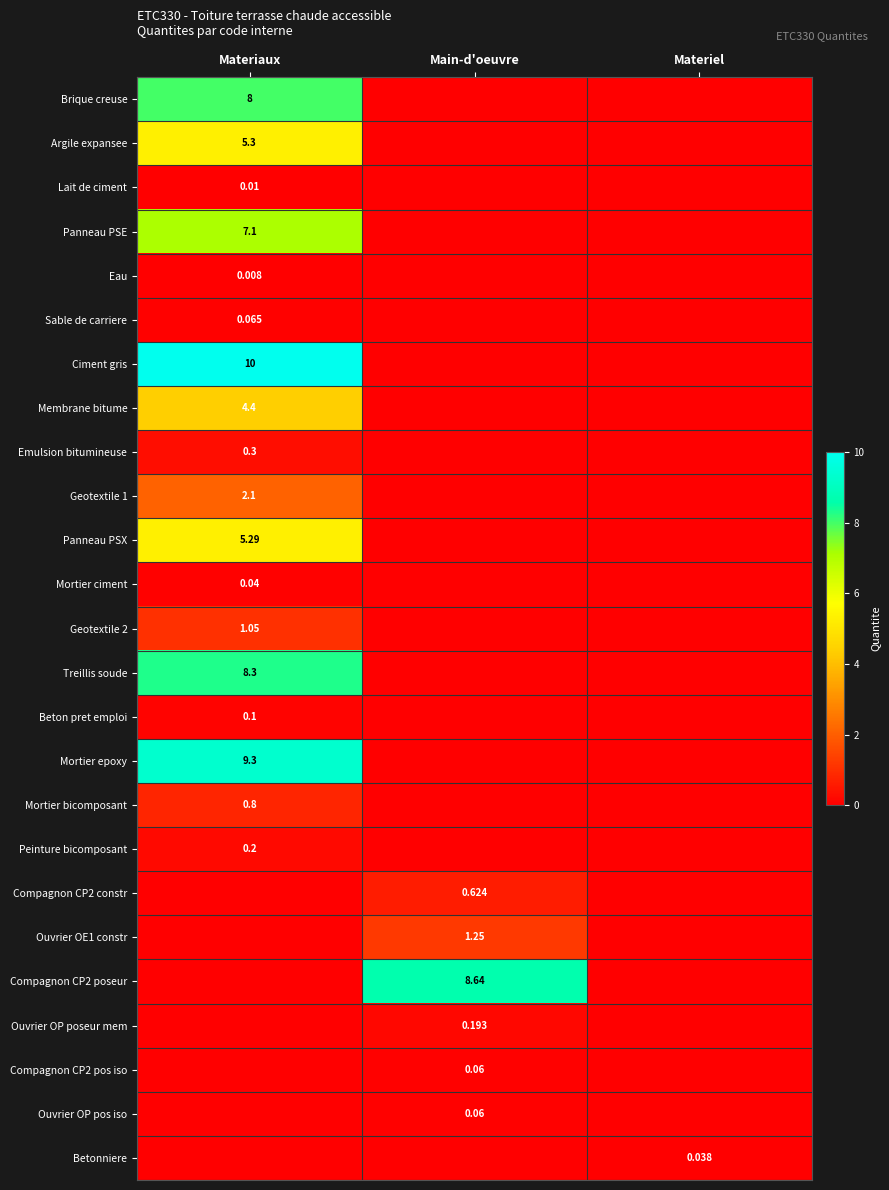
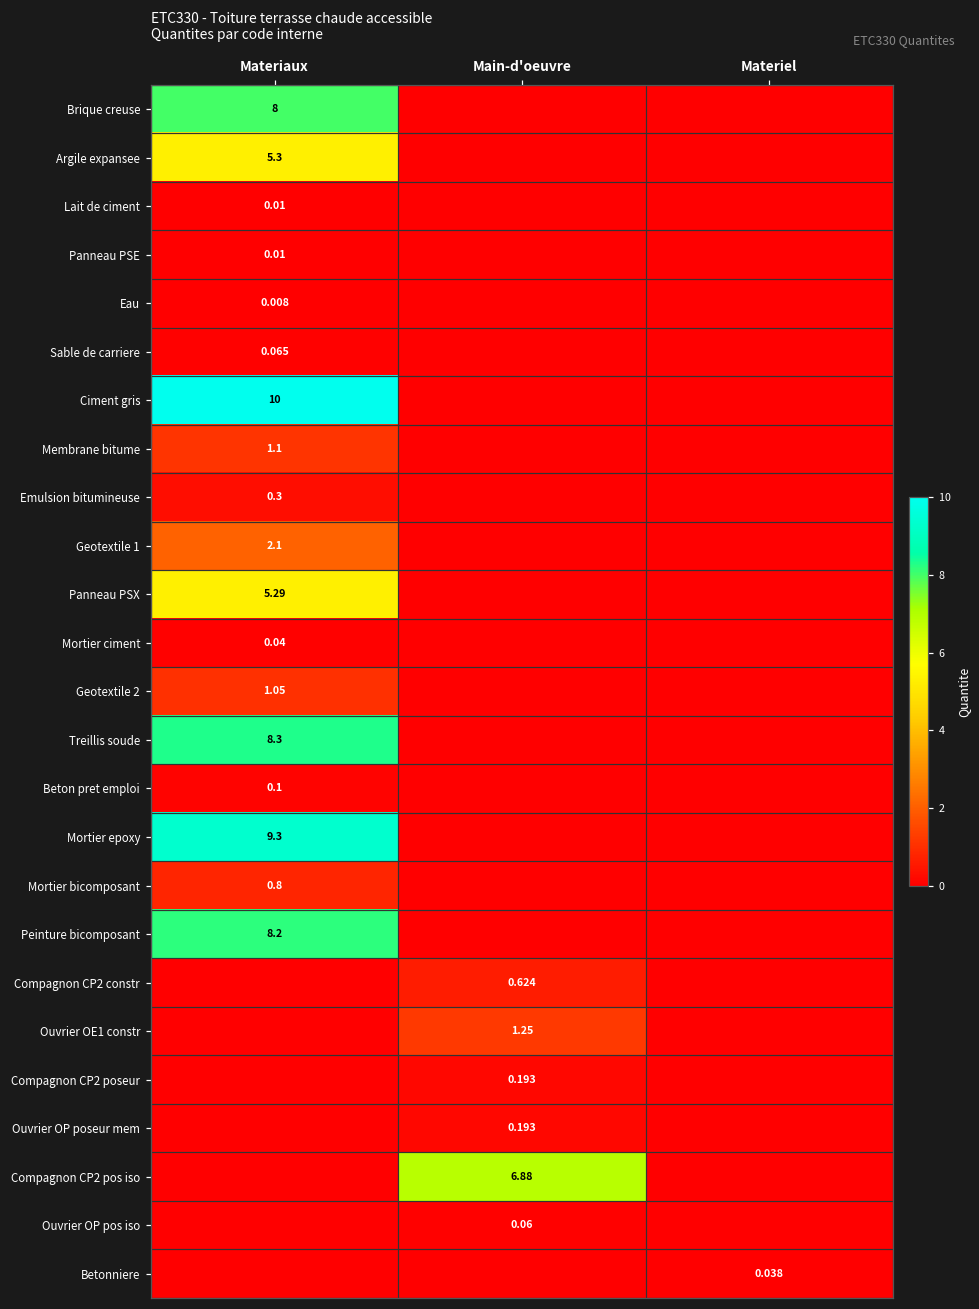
  {
    "Brique creuse": {
      "Materiaux": 8
    },
    "Argile expansee": {
      "Materiaux": 5.3
    },
    "Lait de ciment": {
      "Materiaux": 0.01
    },
    "Panneau PSE": {
-     "Materiaux": 7.1
+     "Materiaux": 0.01
    },
    "Eau": {
      "Materiaux": 0.008
    },
    "Sable de carriere": {
      "Materiaux": 0.065
    },
    "Ciment gris": {
      "Materiaux": 10
    },
    "Membrane bitume": {
-     "Materiaux": 4.4
+     "Materiaux": 1.1
    },
    "Emulsion bitumineuse": {
      "Materiaux": 0.3
    },
    "Geotextile 1": {
      "Materiaux": 2.1
    },
    "Panneau PSX": {
      "Materiaux": 5.29
    },
    "Mortier ciment": {
      "Materiaux": 0.04
    },
    "Geotextile 2": {
      "Materiaux": 1.05
    },
    "Treillis soude": {
      "Materiaux": 8.3
    },
    "Beton pret emploi": {
      "Materiaux": 0.1
    },
    "Mortier epoxy": {
      "Materiaux": 9.3
    },
    "Mortier bicomposant": {
      "Materiaux": 0.8
    },
    "Peinture bicomposant": {
-     "Materiaux": 0.2
+     "Materiaux": 8.2
    },
    "Compagnon CP2 constr": {
      "Main-d'oeuvre": 0.624
    },
    "Ouvrier OE1 constr": {
      "Main-d'oeuvre": 1.25
    },
    "Compagnon CP2 poseur": {
-     "Main-d'oeuvre": 8.64
+     "Main-d'oeuvre": 0.193
    },
    "Ouvrier OP poseur mem": {
      "Main-d'oeuvre": 0.193
    },
    "Compagnon CP2 pos iso": {
-     "Main-d'oeuvre": 0.06
+     "Main-d'oeuvre": 6.88
    },
    "Ouvrier OP pos iso": {
      "Main-d'oeuvre": 0.06
    },
    "Betonniere": {
      "Materiel": 0.038
    }
  }
